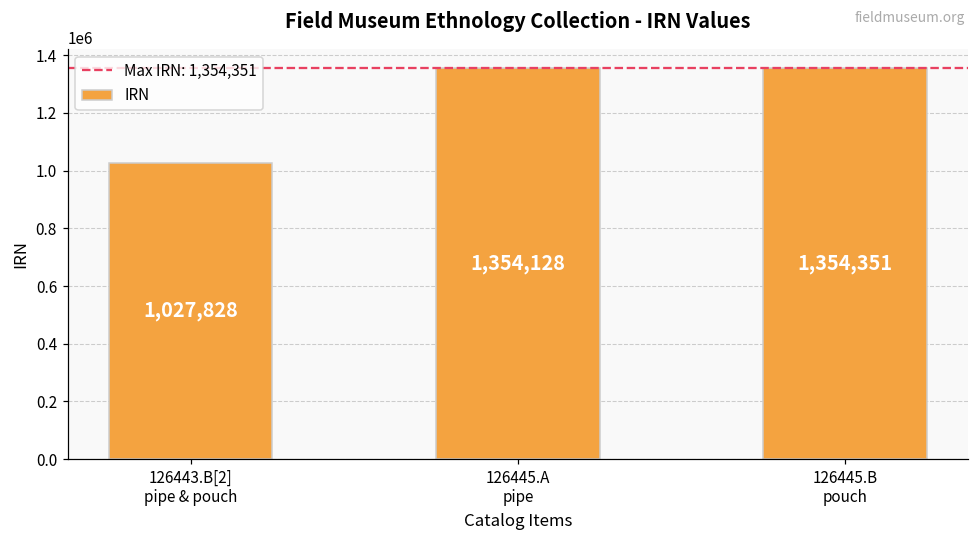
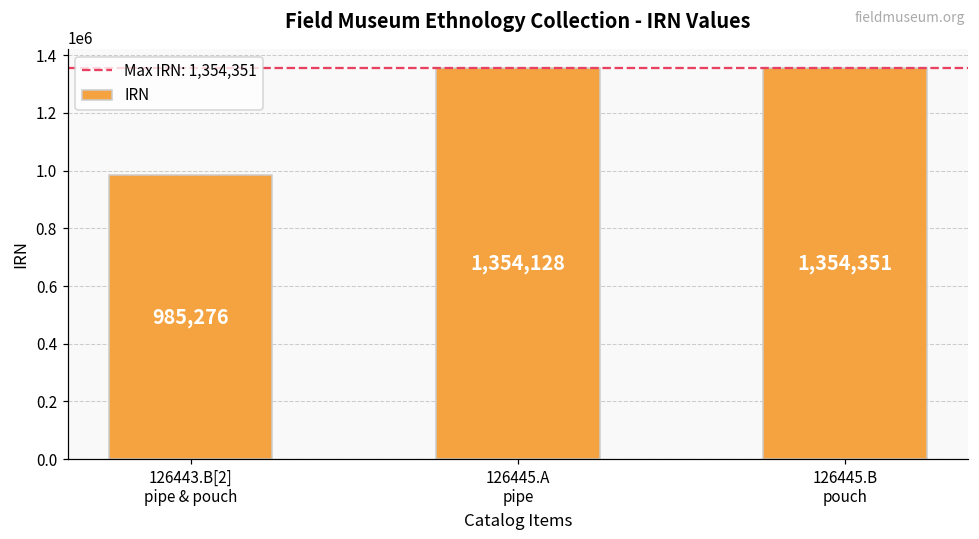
  {
-   "126443.B[2] pipe & pouch": "1,027,828",
+   "126443.B[2] pipe & pouch": "985,276",
    "126445.A pipe": "1,354,128",
    "126445.B pouch": "1,354,351"
  }
